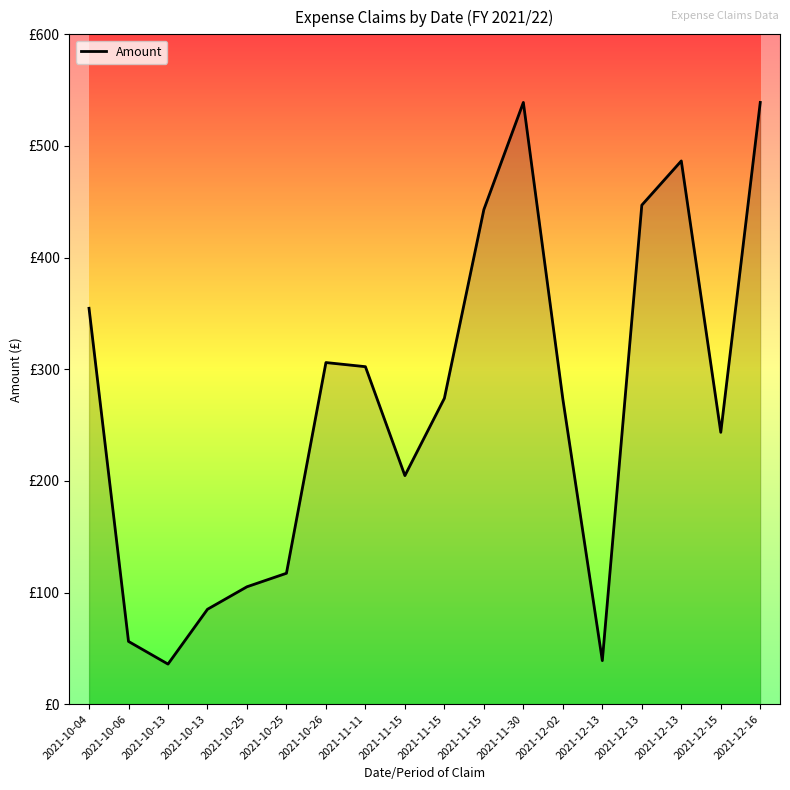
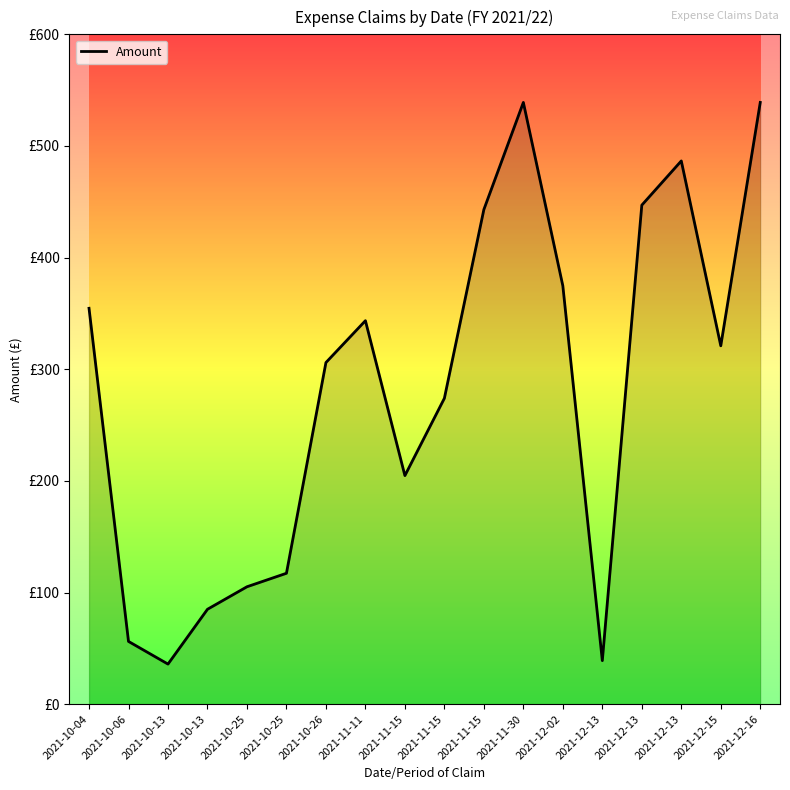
  {
    "2021-10-04": "£355",
    "2021-10-06": "£56",
    "2021-10-26": "£306",
-   "2021-11-11": "£302",
+   "2021-11-11": "£344",
    "2021-11-30": "£539",
-   "2021-12-02": "£273",
-   "2021-12-15": "£244",
+   "2021-12-02": "£375",
+   "2021-12-15": "£321",
    "2021-12-16": "£539"
  }
